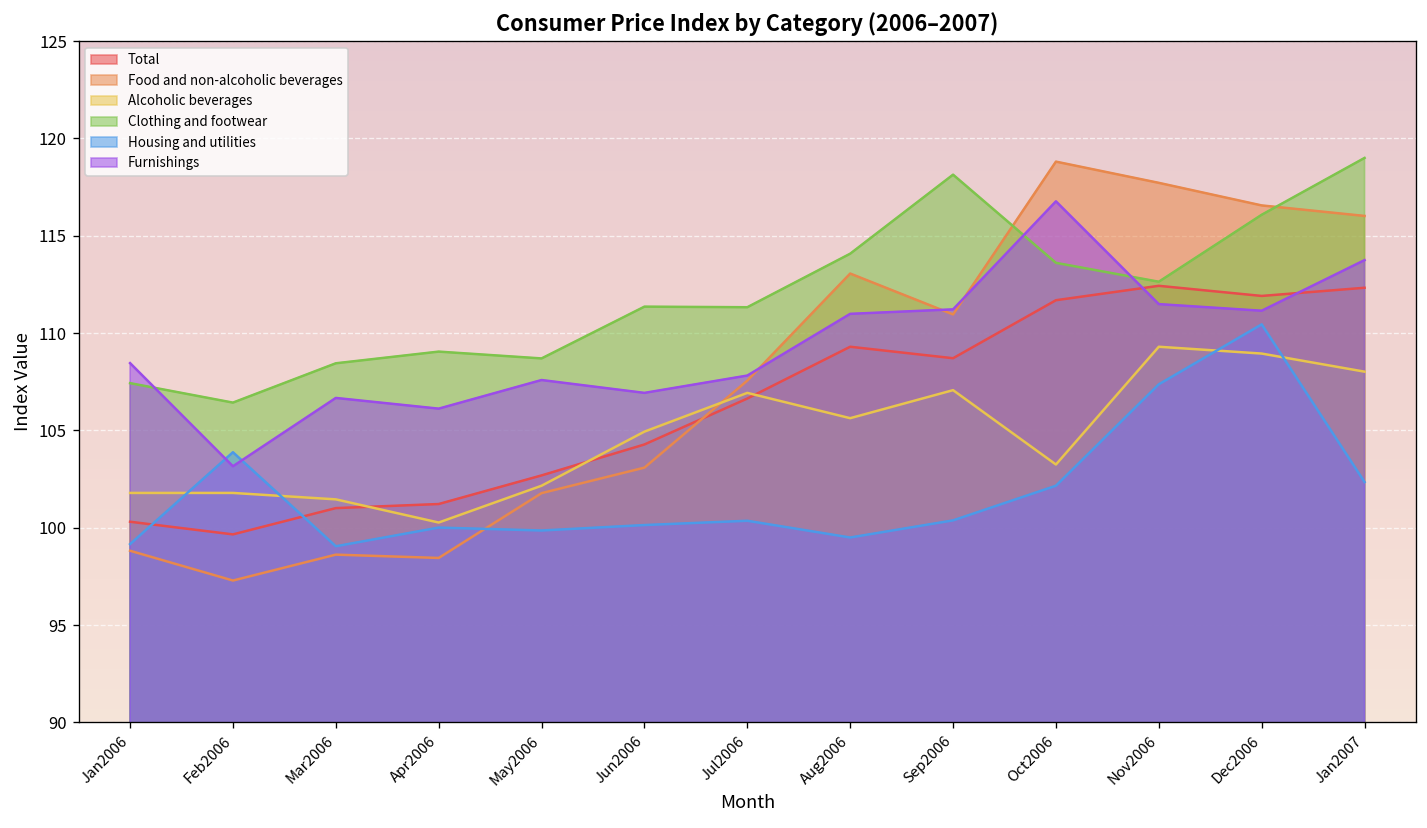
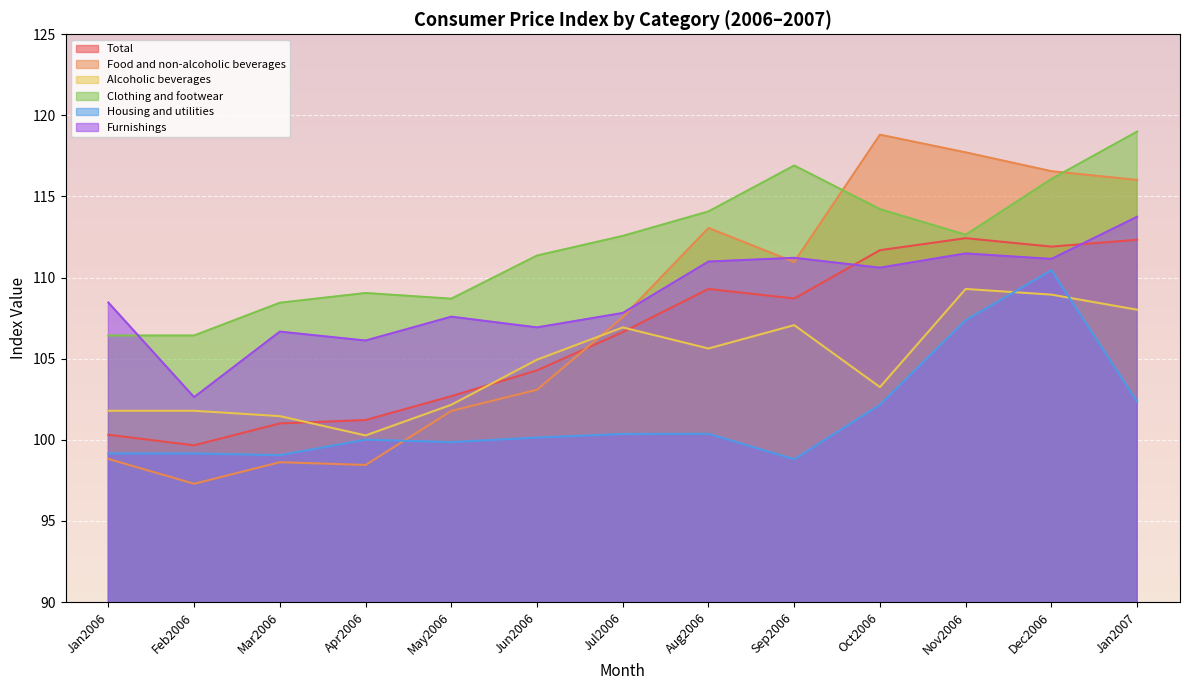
  {
    "Clothing and footwear": {
-     "Jan2006": 107.4,
+     "Jan2006": 106.4,
      "Feb2006": 106.4,
      "Mar2006": 108.5,
      "Apr2006": 109.1,
      "May2006": 108.7,
      "Jun2006": 111.4,
-     "Jul2006": 111.3,
+     "Jul2006": 112.6,
      "Aug2006": 114.1,
-     "Sep2006": 118.1,
-     "Oct2006": 113.6,
+     "Sep2006": 116.9,
+     "Oct2006": 114.2,
      "Nov2006": 112.6,
      "Dec2006": 116.1,
      "Jan2007": 119.0
    },
    "Housing and utilities": {
      "Jan2006": 99.2,
-     "Feb2006": 103.9,
+     "Feb2006": 99.2,
      "Mar2006": 99.1,
      "Apr2006": 100.0,
      "May2006": 99.9,
      "Jun2006": 100.1,
      "Jul2006": 100.4,
-     "Aug2006": 99.5,
-     "Sep2006": 100.4,
+     "Aug2006": 100.4,
+     "Sep2006": 98.8,
      "Oct2006": 102.2,
      "Nov2006": 107.4,
      "Dec2006": 110.5,
      "Jan2007": 102.4
    },
    "Furnishings": {
      "Jan2006": 108.5,
-     "Feb2006": 103.2,
+     "Feb2006": 102.6,
      "Mar2006": 106.7,
      "Apr2006": 106.1,
      "May2006": 107.6,
      "Jun2006": 106.9,
      "Jul2006": 107.8,
      "Aug2006": 111.0,
      "Sep2006": 111.2,
-     "Oct2006": 116.8,
+     "Oct2006": 110.6,
      "Nov2006": 111.5,
      "Dec2006": 111.2,
      "Jan2007": 113.8
    }
  }
